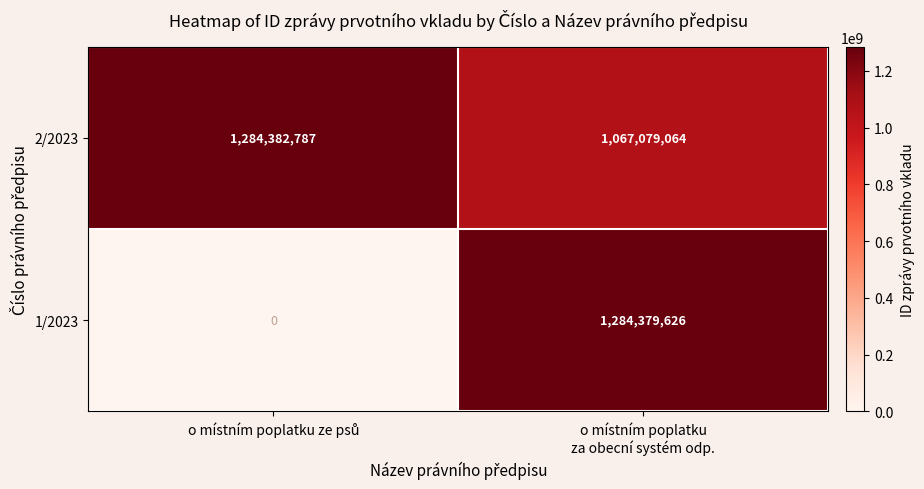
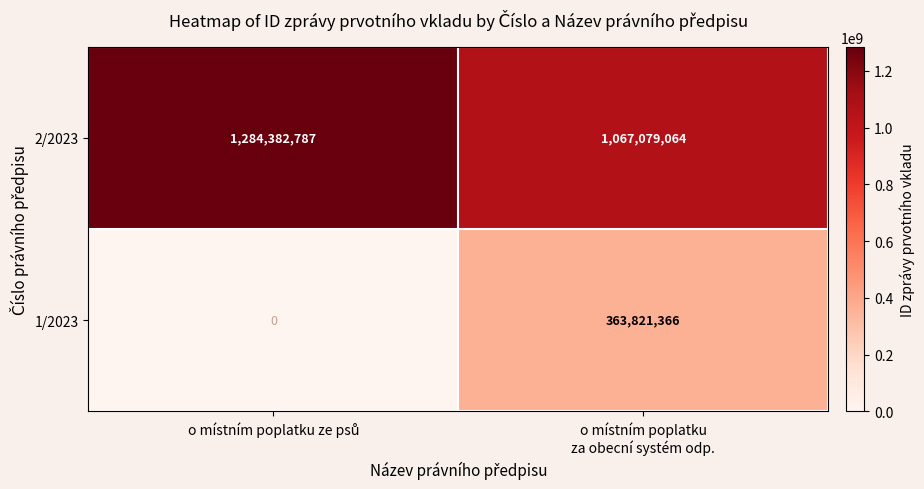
  {
    "2/2023": {
      "o místním poplatku ze psů": "1,284,382,787",
      "o místním poplatku za obecní systém odp.": "1,067,079,064"
    },
    "1/2023": {
      "o místním poplatku ze psů": "0",
-     "o místním poplatku za obecní systém odp.": "1,284,379,626"
+     "o místním poplatku za obecní systém odp.": "363,821,366"
    }
  }
